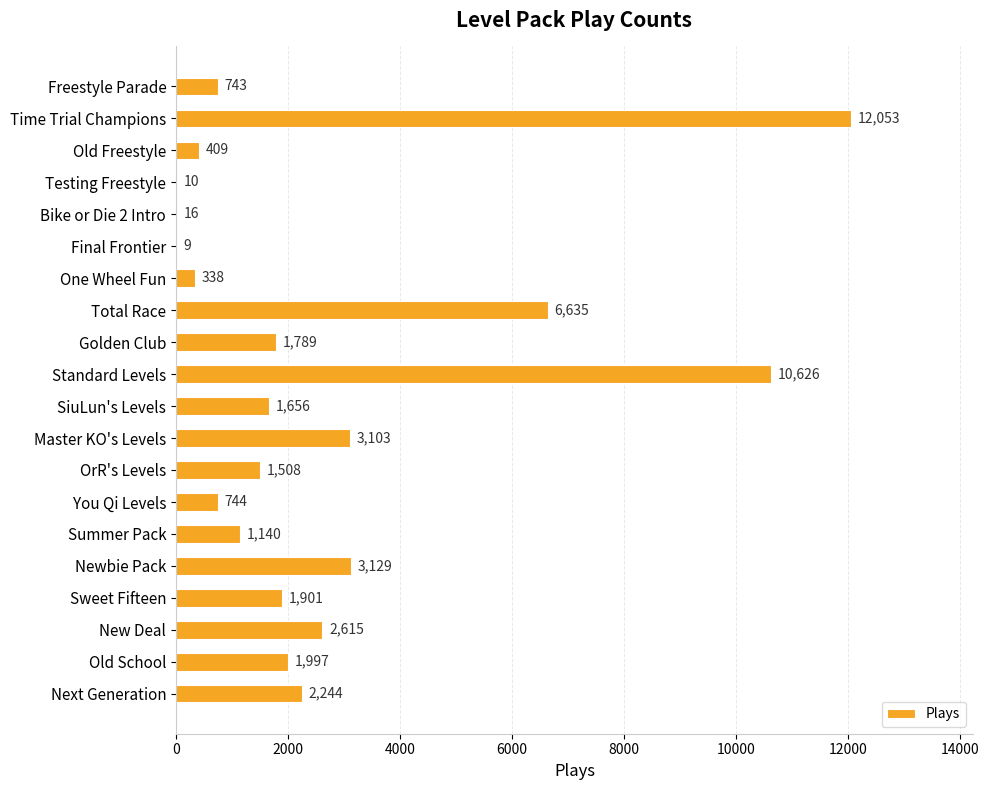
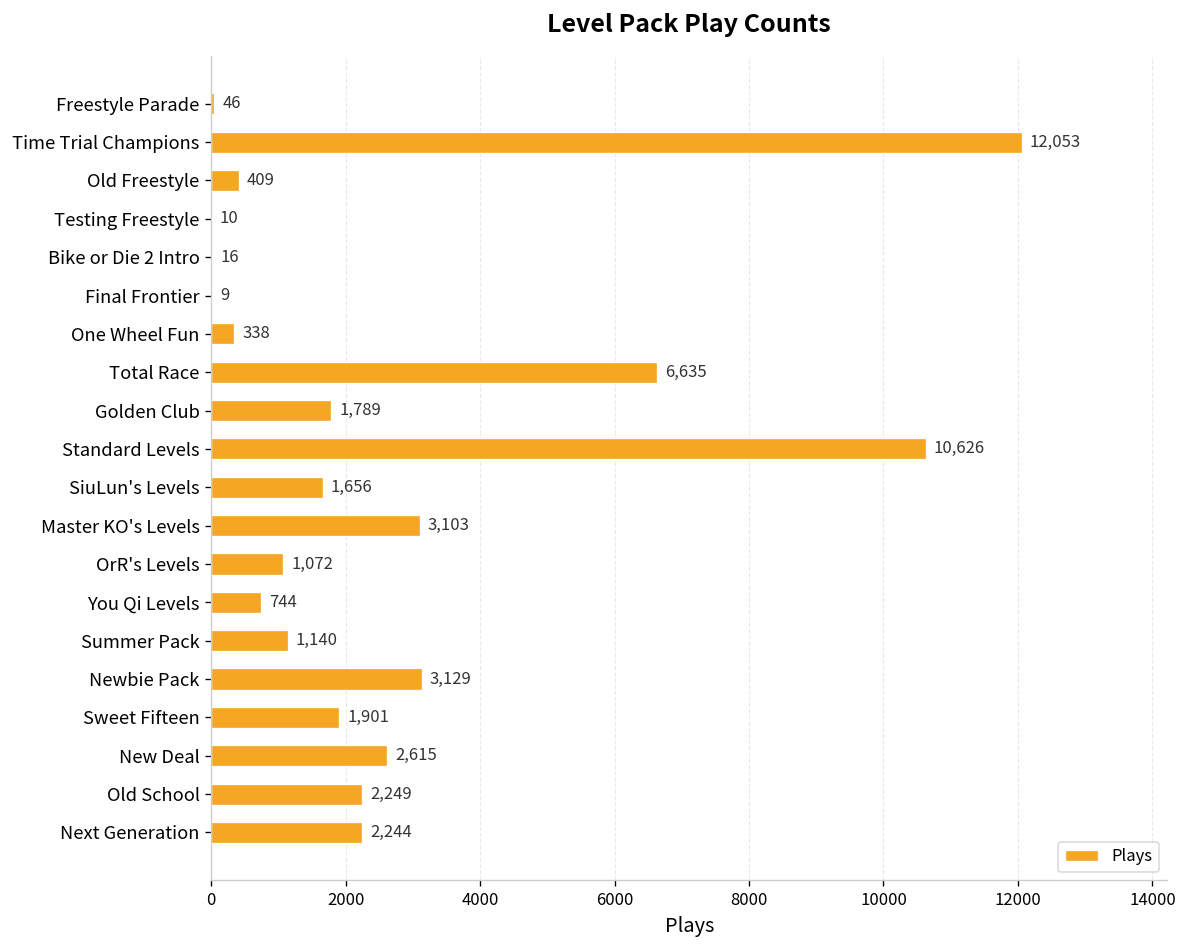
  {
-   "Freestyle Parade": "743",
+   "Freestyle Parade": "46",
    "Time Trial Champions": "12,053",
    "Old Freestyle": "409",
    "Testing Freestyle": "10",
    "Bike or Die 2 Intro": "16",
    "Final Frontier": "9",
    "One Wheel Fun": "338",
    "Total Race": "6,635",
    "Golden Club": "1,789",
    "Standard Levels": "10,626",
    "SiuLun's Levels": "1,656",
    "Master KO's Levels": "3,103",
-   "OrR's Levels": "1,508",
+   "OrR's Levels": "1,072",
    "You Qi Levels": "744",
    "Summer Pack": "1,140",
    "Newbie Pack": "3,129",
    "Sweet Fifteen": "1,901",
    "New Deal": "2,615",
-   "Old School": "1,997",
+   "Old School": "2,249",
    "Next Generation": "2,244"
  }
